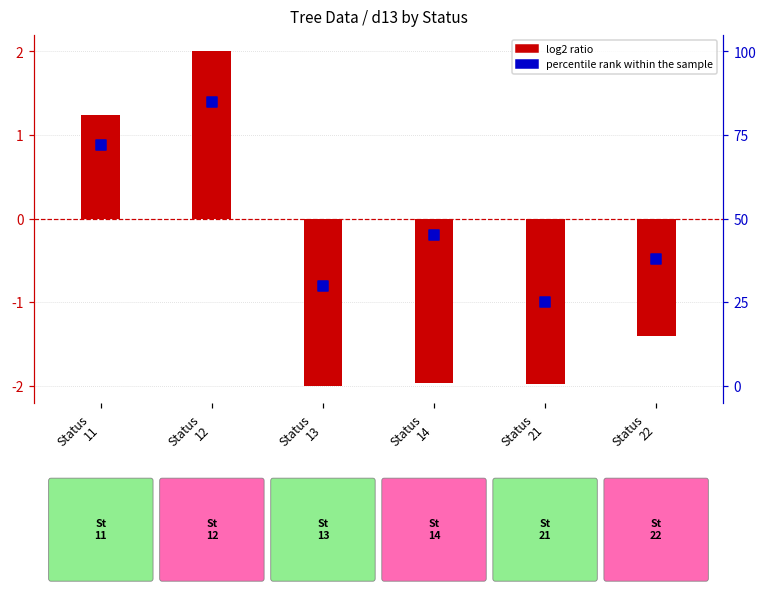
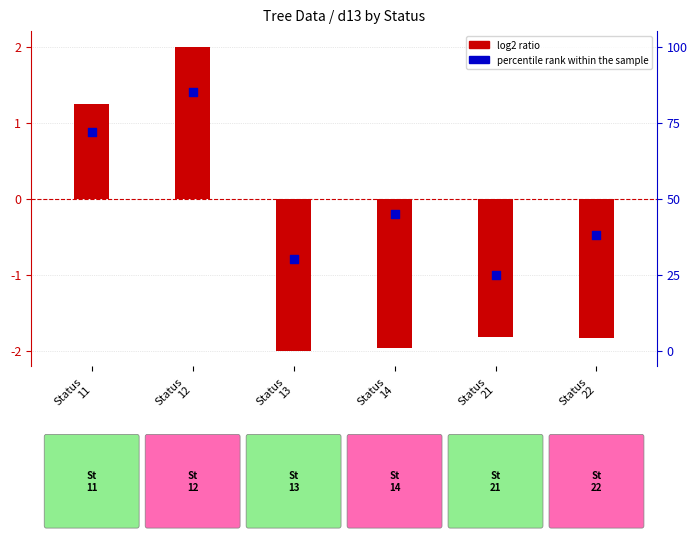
  {
    "log2 ratio": {
      "Status 11": 1.2,
      "Status 12": 2.0,
      "Status 13": -2.0,
      "Status 14": -2.0,
-     "Status 21": -2.0,
-     "Status 22": -1.4
+     "Status 21": -1.8,
+     "Status 22": -1.8
    }
  }
